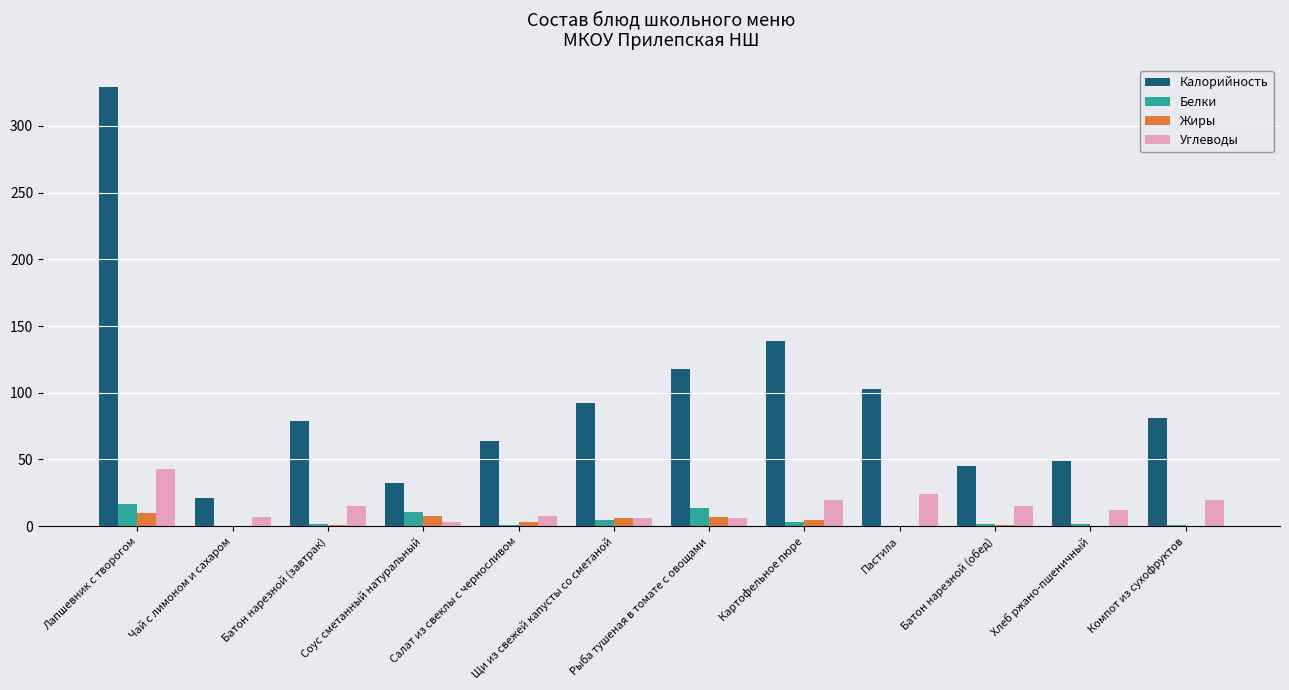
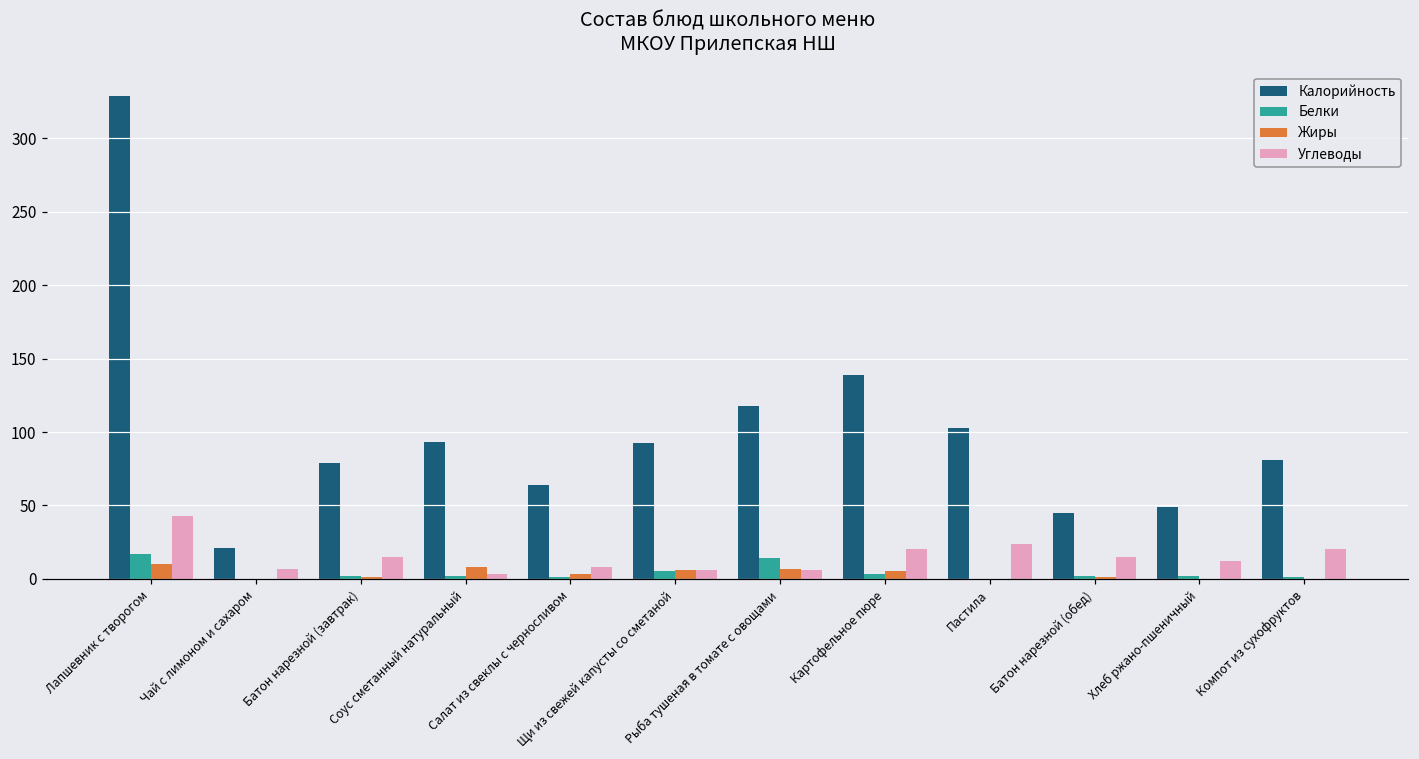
  {
    "Калорийность": {
      "Лапшевник с творогом": 329,
      "Чай с лимоном и сахаром": 21,
      "Батон нарезной (завтрак)": 79,
-     "Соус сметанный натуральный": 32,
+     "Соус сметанный натуральный": 93,
      "Салат из свеклы с черносливом": 64,
      "Щи из свежей капусты со сметаной": 92,
      "Рыба тушеная в томате с овощами": 118,
      "Картофельное пюре": 139,
      "Пастила": 103,
      "Батон нарезной (обед)": 45,
      "Хлеб ржано-пшеничный": 49,
      "Компот из сухофруктов": 81
    },
    "Белки": {
      "Лапшевник с творогом": 17,
      "Чай с лимоном и сахаром": 0,
      "Батон нарезной (завтрак)": 2,
-     "Соус сметанный натуральный": 11,
+     "Соус сметанный натуральный": 2,
      "Щи из свежей капусты со сметаной": 5,
      "Рыба тушеная в томате с овощами": 14,
      "Картофельное пюре": 3,
      "Пастила": 0,
      "Батон нарезной (обед)": 2,
      "Хлеб ржано-пшеничный": 2
    },
    "Жиры": {
      "Лапшевник с творогом": 10,
      "Чай с лимоном и сахаром": 0,
      "Соус сметанный натуральный": 8,
      "Салат из свеклы с черносливом": 3,
      "Щи из свежей капусты со сметаной": 6,
      "Рыба тушеная в томате с овощами": 7,
      "Картофельное пюре": 5,
      "Пастила": 0,
      "Хлеб ржано-пшеничный": 0,
      "Компот из сухофруктов": 0
    },
    "Углеводы": {
      "Лапшевник с творогом": 43,
      "Чай с лимоном и сахаром": 7,
      "Батон нарезной (завтрак)": 15,
      "Соус сметанный натуральный": 3,
      "Салат из свеклы с черносливом": 8,
      "Щи из свежей капусты со сметаной": 6,
      "Рыба тушеная в томате с овощами": 6,
      "Картофельное пюре": 20,
      "Пастила": 24,
      "Батон нарезной (обед)": 15,
      "Хлеб ржано-пшеничный": 12,
      "Компот из сухофруктов": 20
    }
  }
